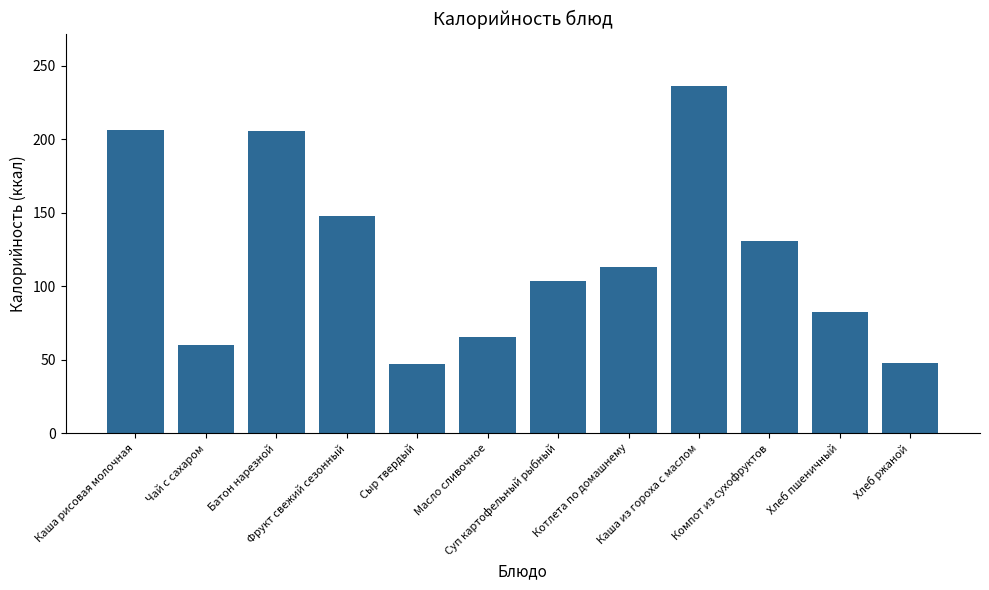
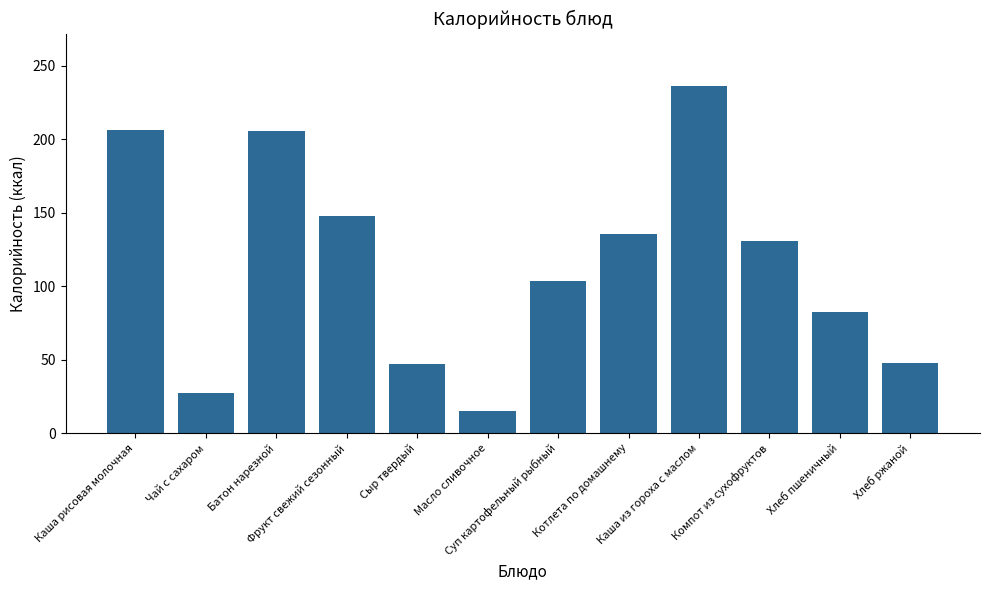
  {
    "Каша рисовая молочная": 206,
-   "Чай с сахаром": 60,
+   "Чай с сахаром": 27,
    "Батон нарезной": 206,
    "Фрукт свежий сезонный": 148,
    "Сыр твердый": 47,
-   "Масло сливочное": 66,
+   "Масло сливочное": 15,
    "Суп картофельный рыбный": 103,
-   "Котлета по домашнему": 113,
+   "Котлета по домашнему": 135,
    "Каша из гороха с маслом": 236,
    "Компот из сухофруктов": 131,
    "Хлеб пшеничный": 82,
    "Хлеб ржаной": 48
  }
